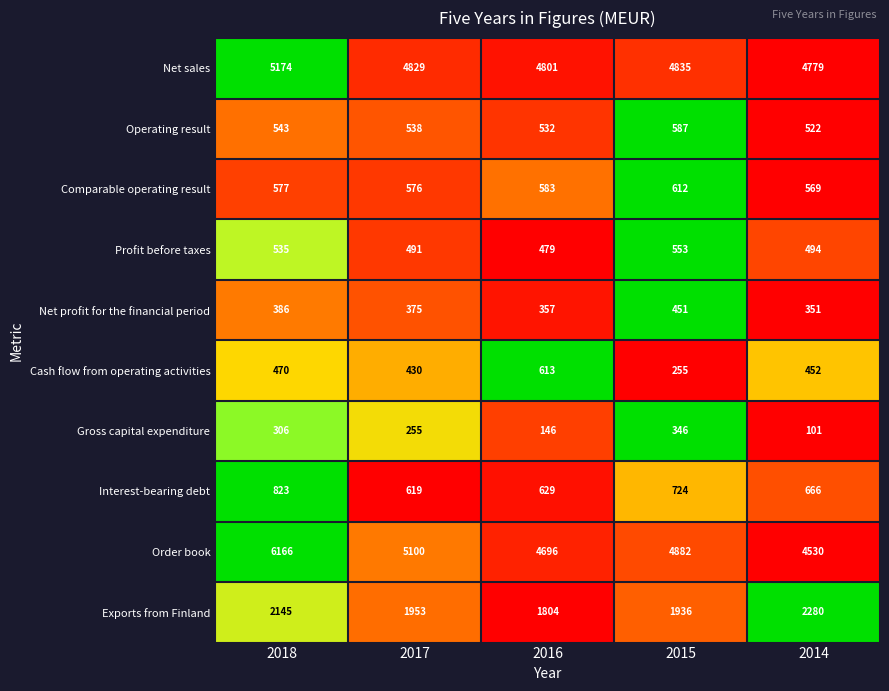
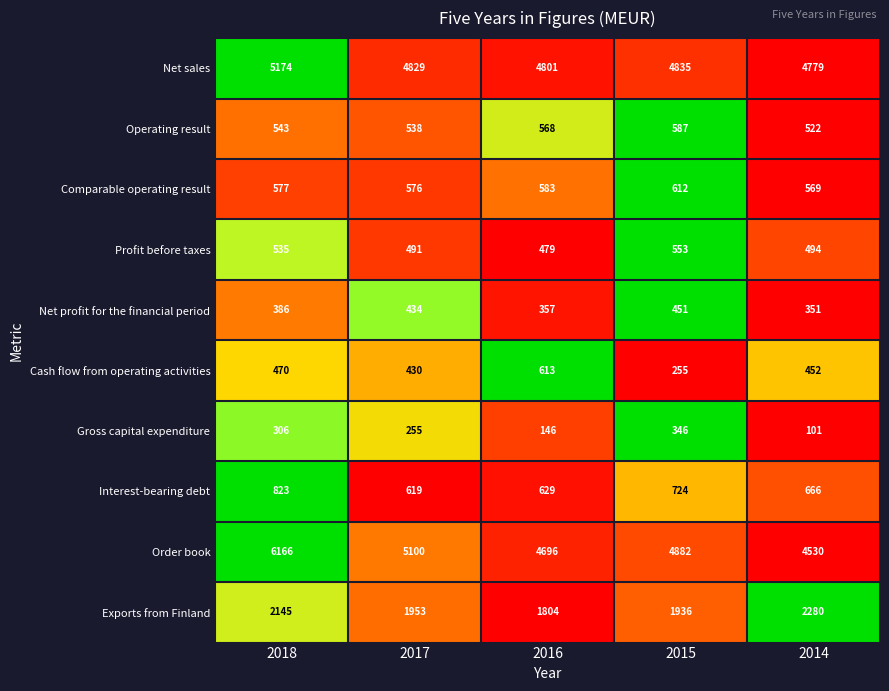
  {
    "Net sales": {
      "2018": 5174,
      "2017": 4829,
      "2016": 4801,
      "2015": 4835,
      "2014": 4779
    },
    "Operating result": {
      "2018": 543,
      "2017": 538,
-     "2016": 532,
+     "2016": 568,
      "2015": 587,
      "2014": 522
    },
    "Comparable operating result": {
      "2018": 577,
      "2017": 576,
      "2016": 583,
      "2015": 612,
      "2014": 569
    },
    "Profit before taxes": {
      "2018": 535,
      "2017": 491,
      "2016": 479,
      "2015": 553,
      "2014": 494
    },
    "Net profit for the financial period": {
      "2018": 386,
-     "2017": 375,
+     "2017": 434,
      "2016": 357,
      "2015": 451,
      "2014": 351
    },
    "Cash flow from operating activities": {
      "2018": 470,
      "2017": 430,
      "2016": 613,
      "2015": 255,
      "2014": 452
    },
    "Gross capital expenditure": {
      "2018": 306,
      "2017": 255,
      "2016": 146,
      "2015": 346,
      "2014": 101
    },
    "Interest-bearing debt": {
      "2018": 823,
      "2017": 619,
      "2016": 629,
      "2015": 724,
      "2014": 666
    },
    "Order book": {
      "2018": 6166,
      "2017": 5100,
      "2016": 4696,
      "2015": 4882,
      "2014": 4530
    },
    "Exports from Finland": {
      "2018": 2145,
      "2017": 1953,
      "2016": 1804,
      "2015": 1936,
      "2014": 2280
    }
  }
